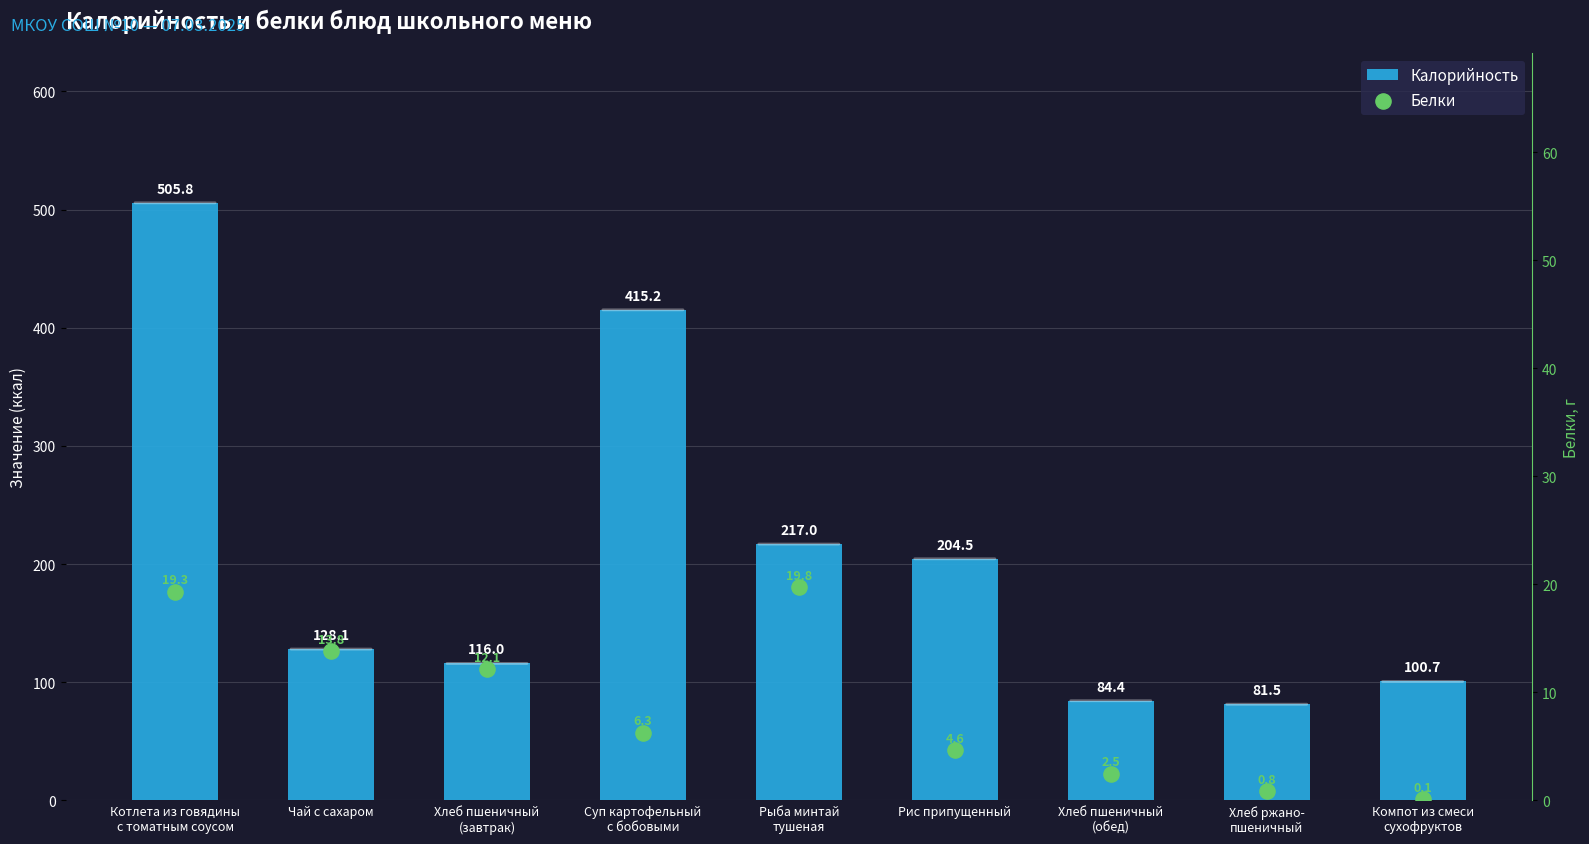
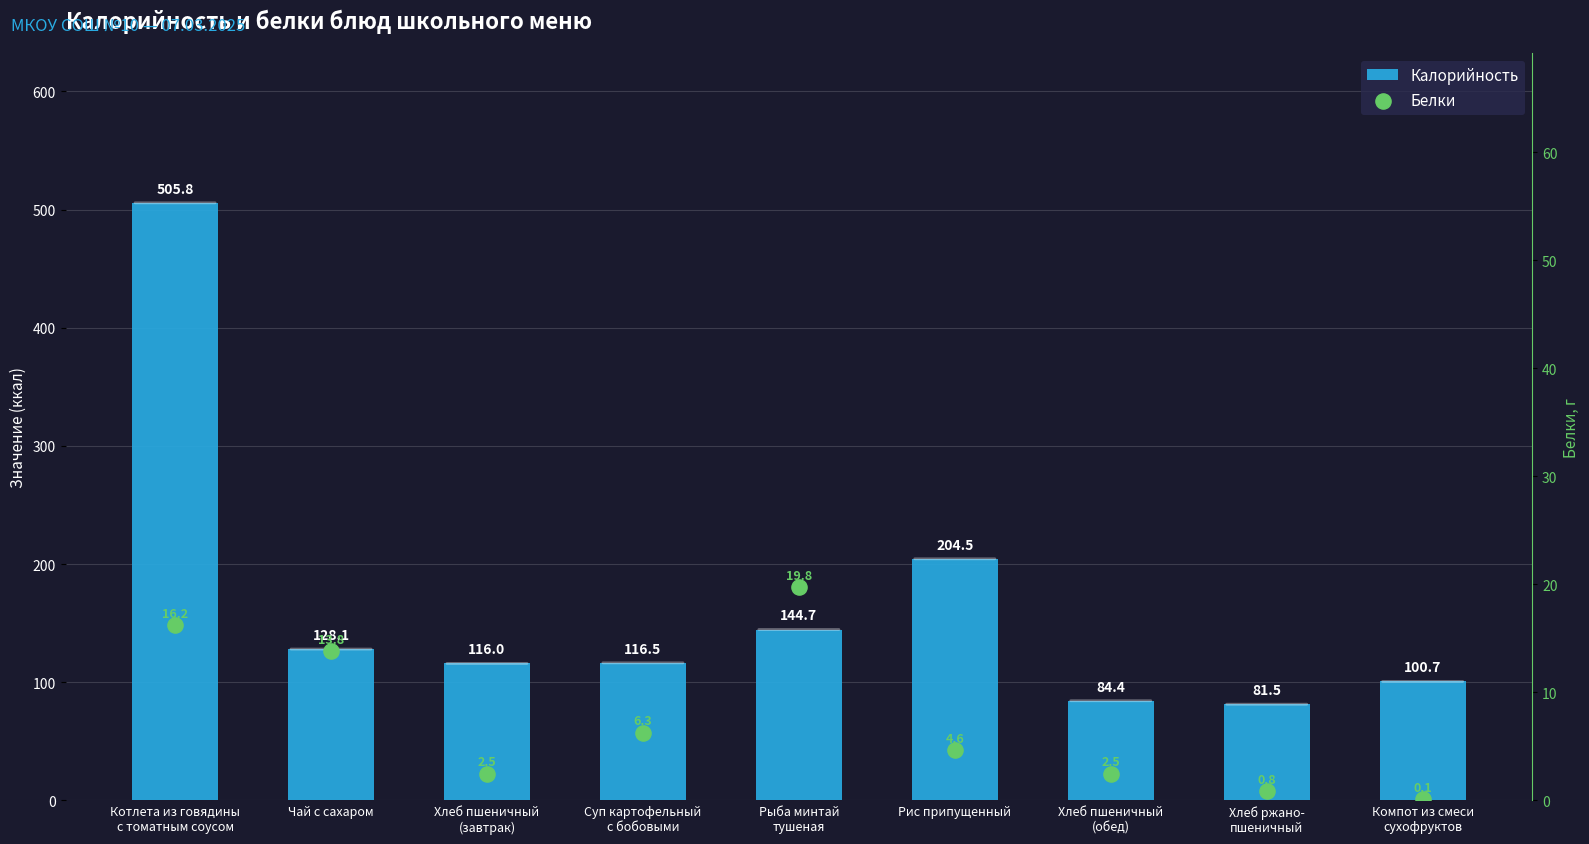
  {
    "Калорийность": {
      "Котлета из говядины с томатным соусом": 505.8,
-     "Суп картофельный с бобовыми": 415.2,
-     "Рыба минтай тушеная": 217.0,
+     "Суп картофельный с бобовыми": 116.5,
+     "Рыба минтай тушеная": 144.7,
      "Рис припущенный": 204.5,
      "Хлеб пшеничный (обед)": 84.4,
      "Хлеб ржано- пшеничный": 81.5,
      "Компот из смеси сухофруктов": 100.7
    },
    "Белки": {
-     "Котлета из говядины с томатным соусом": 19.3,
-     "Хлеб пшеничный (завтрак)": 12.1
+     "Котлета из говядины с томатным соусом": 16.2,
+     "Хлеб пшеничный (завтрак)": 2.5
    }
  }
